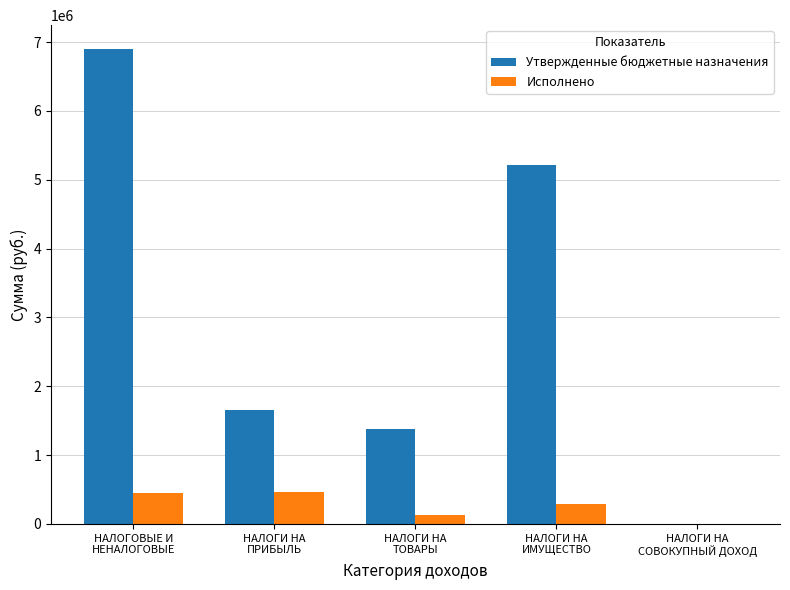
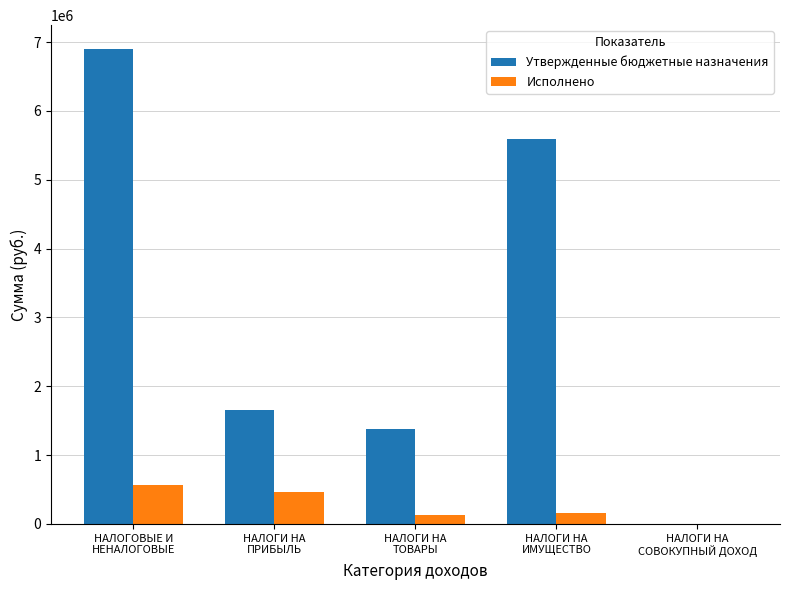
  {
    "Утвержденные бюджетные назначения": {
      "НАЛОГОВЫЕ И НЕНАЛОГОВЫЕ": 6900000,
      "НАЛОГИ НА ПРИБЫЛЬ": 1700000,
      "НАЛОГИ НА ТОВАРЫ": 1400000,
-     "НАЛОГИ НА ИМУЩЕСТВО": 5200000
+     "НАЛОГИ НА ИМУЩЕСТВО": 5600000
    },
    "Исполнено": {
-     "НАЛОГОВЫЕ И НЕНАЛОГОВЫЕ": 400000,
+     "НАЛОГОВЫЕ И НЕНАЛОГОВЫЕ": 600000,
      "НАЛОГИ НА ПРИБЫЛЬ": 500000,
      "НАЛОГИ НА ТОВАРЫ": 100000,
-     "НАЛОГИ НА ИМУЩЕСТВО": 300000,
+     "НАЛОГИ НА ИМУЩЕСТВО": 200000,
      "НАЛОГИ НА СОВОКУПНЫЙ ДОХОД": 0
    }
  }
